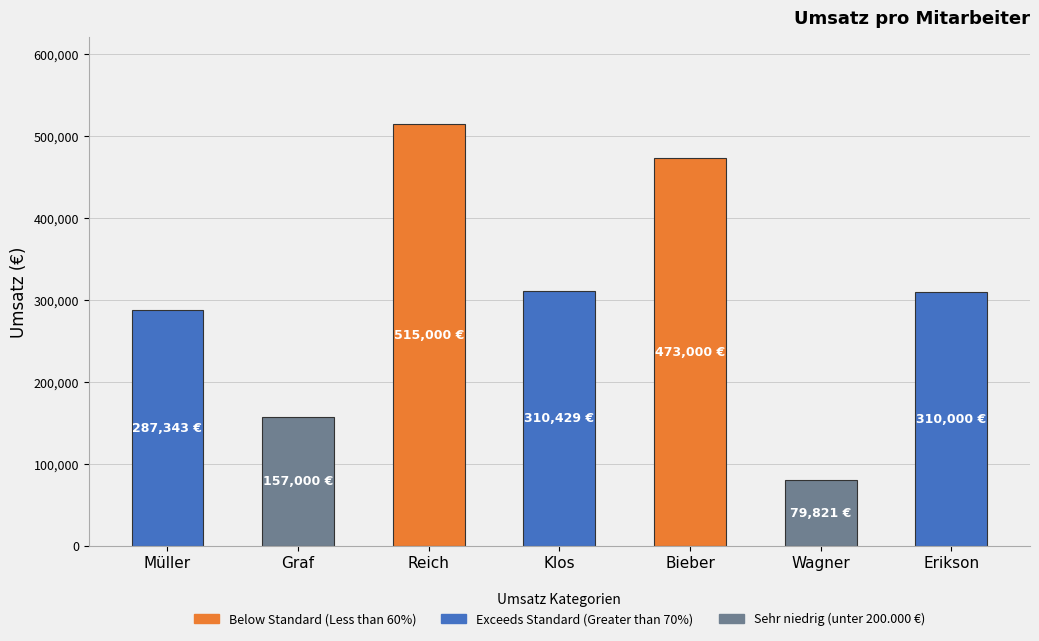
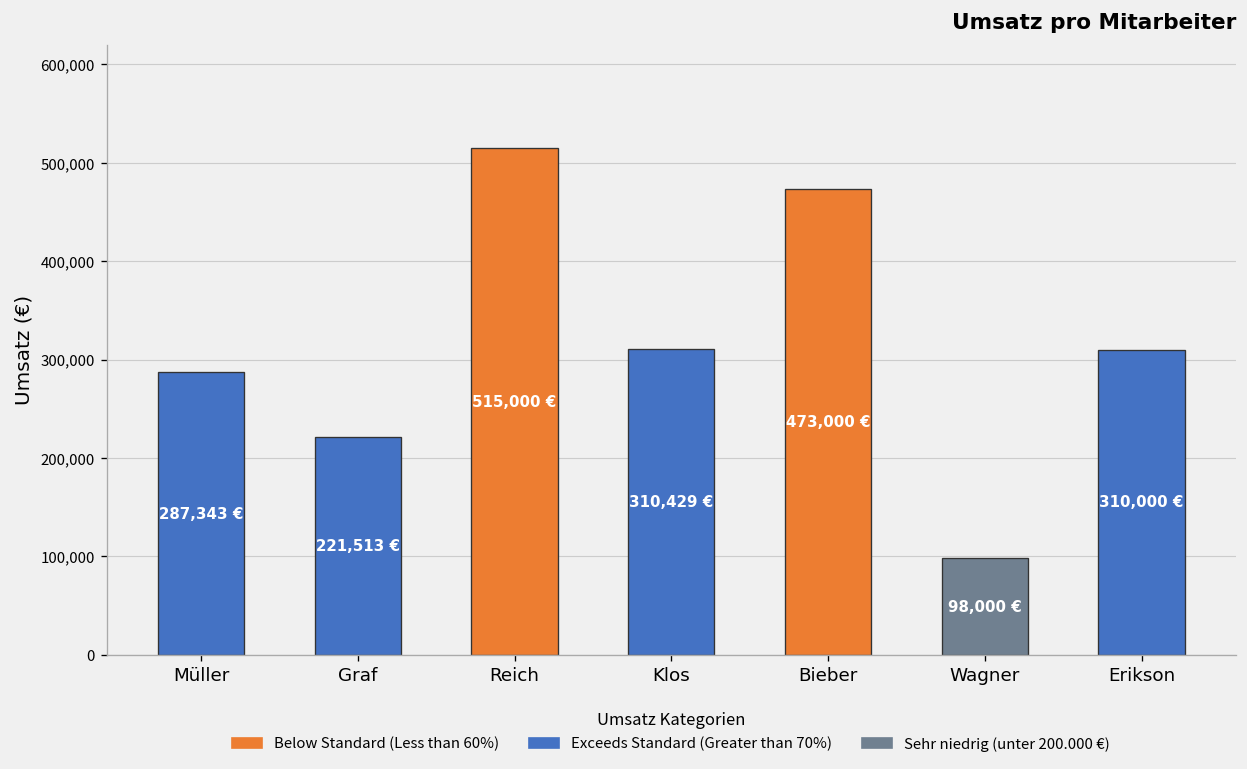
  {
    "Müller": "287,343",
-   "Graf": "157,000",
+   "Graf": "221,513",
    "Reich": "515,000",
    "Klos": "310,429",
    "Bieber": "473,000",
-   "Wagner": "79,821",
+   "Wagner": "98,000",
    "Erikson": "310,000"
  }
